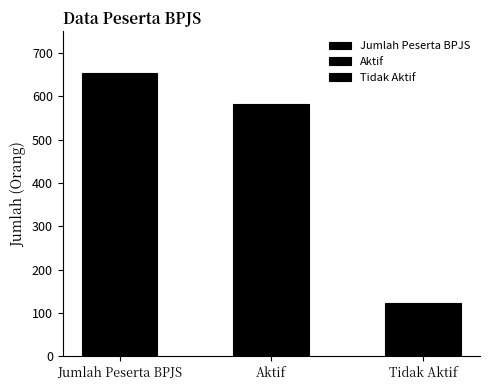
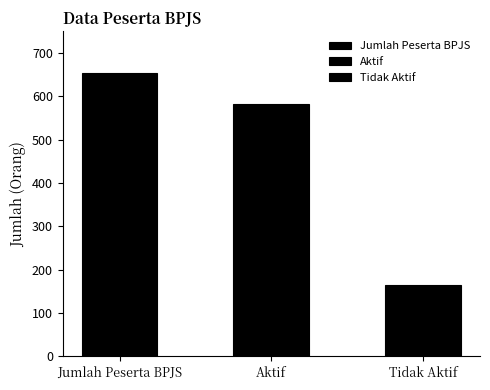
  {
    "Jumlah Peserta BPJS": 650,
    "Aktif": 580,
-   "Tidak Aktif": 120
+   "Tidak Aktif": 160
  }
